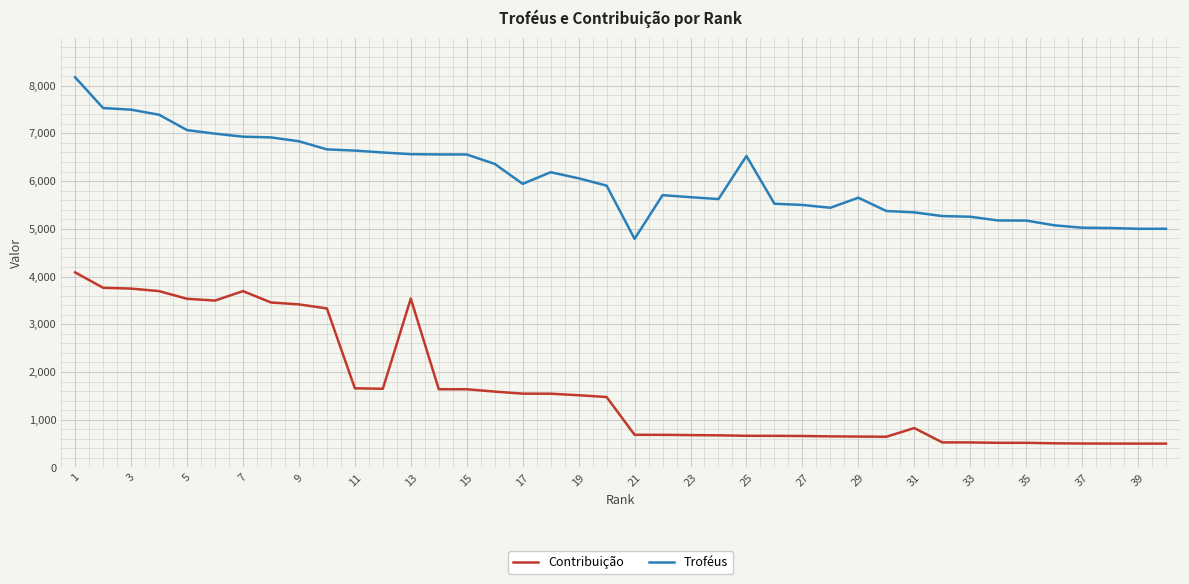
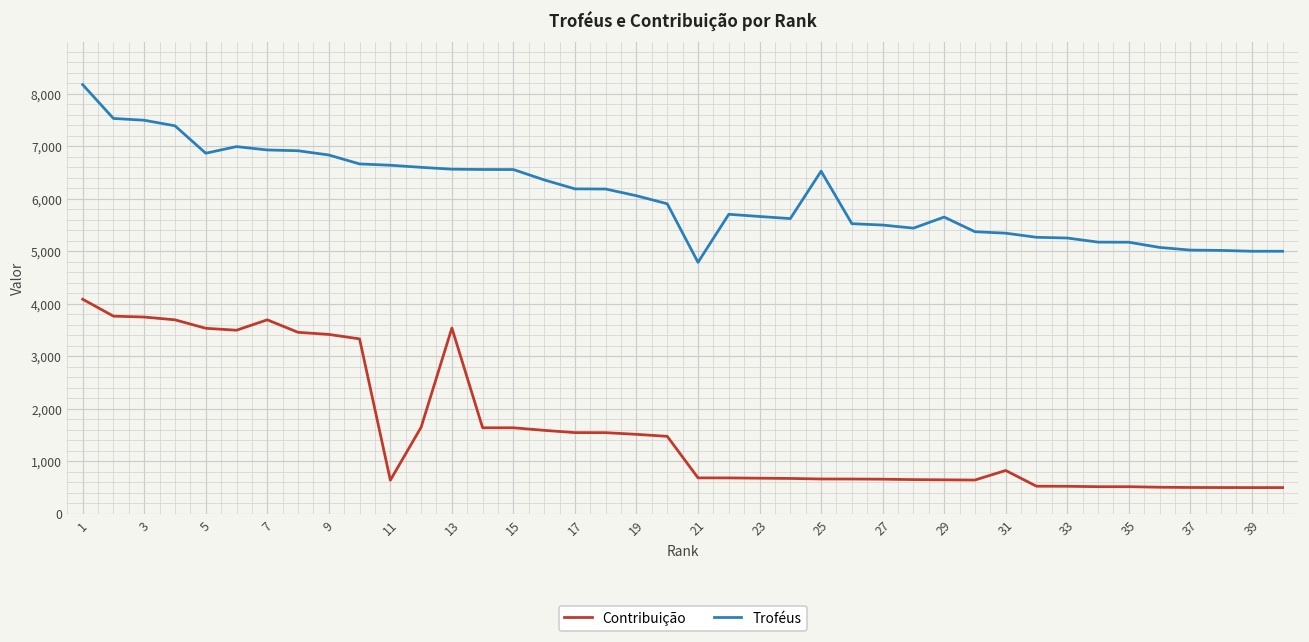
  {
    "Contribuição": {
      "1": "4,100",
      "3": "3,700",
      "5": "3,500",
      "7": "3,700",
      "9": "3,400",
-     "11": "1,700",
+     "11": "600",
      "13": "3,500",
      "15": "1,600",
      "17": "1,500",
      "19": "1,500",
      "21": "700",
      "23": "700",
      "25": "700",
      "27": "700",
      "29": "600",
      "31": "800",
      "33": "500",
      "35": "500",
      "37": "500",
      "39": "500"
    },
    "Troféus": {
      "1": "8,200",
      "3": "7,500",
-     "5": "7,100",
+     "5": "6,900",
      "7": "6,900",
      "9": "6,800",
      "11": "6,600",
      "13": "6,600",
      "15": "6,600",
-     "17": "5,900",
+     "17": "6,200",
      "19": "6,100",
      "21": "4,800",
      "23": "5,700",
      "25": "6,500",
      "27": "5,500",
      "29": "5,700",
      "31": "5,300",
      "33": "5,300",
      "35": "5,200",
      "37": "5,000",
      "39": "5,000"
    }
  }
